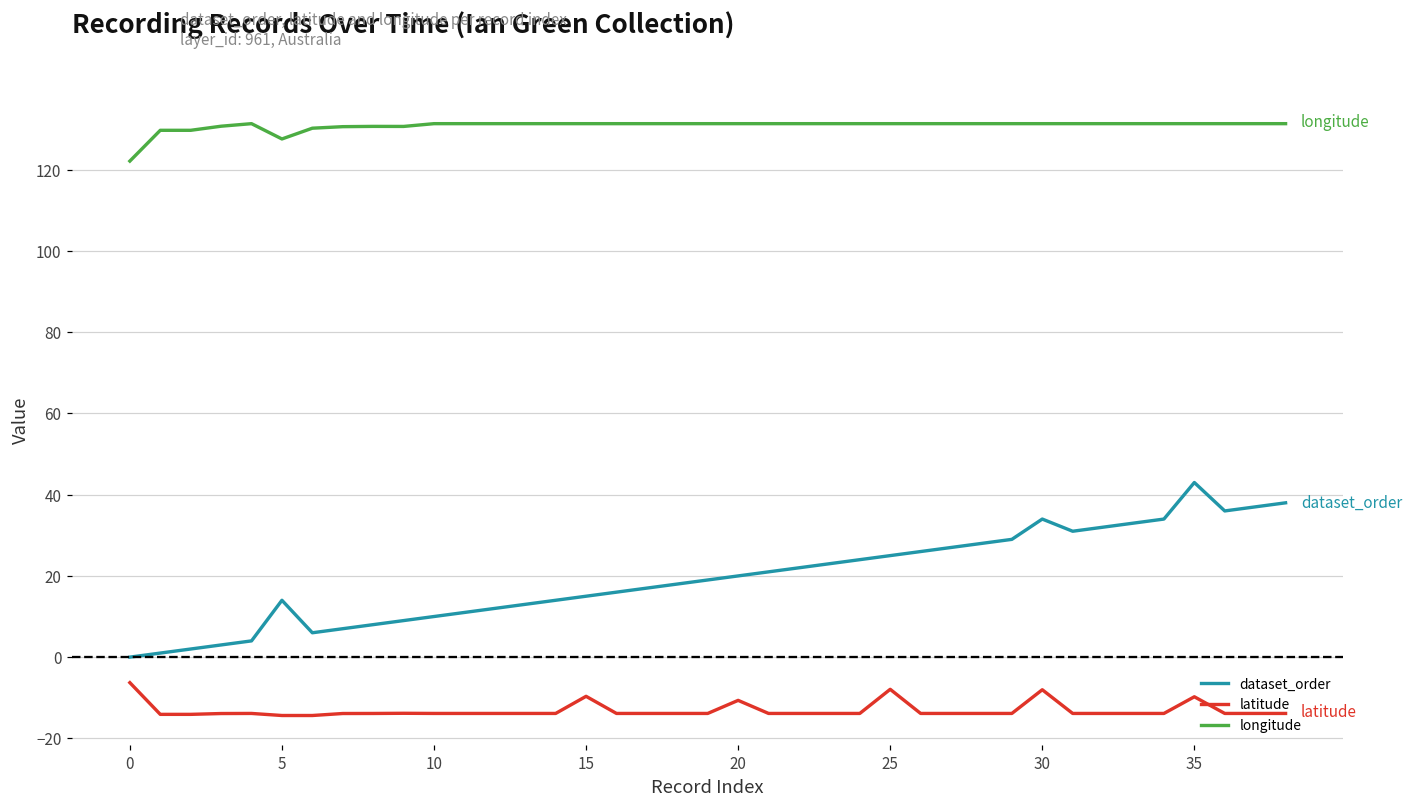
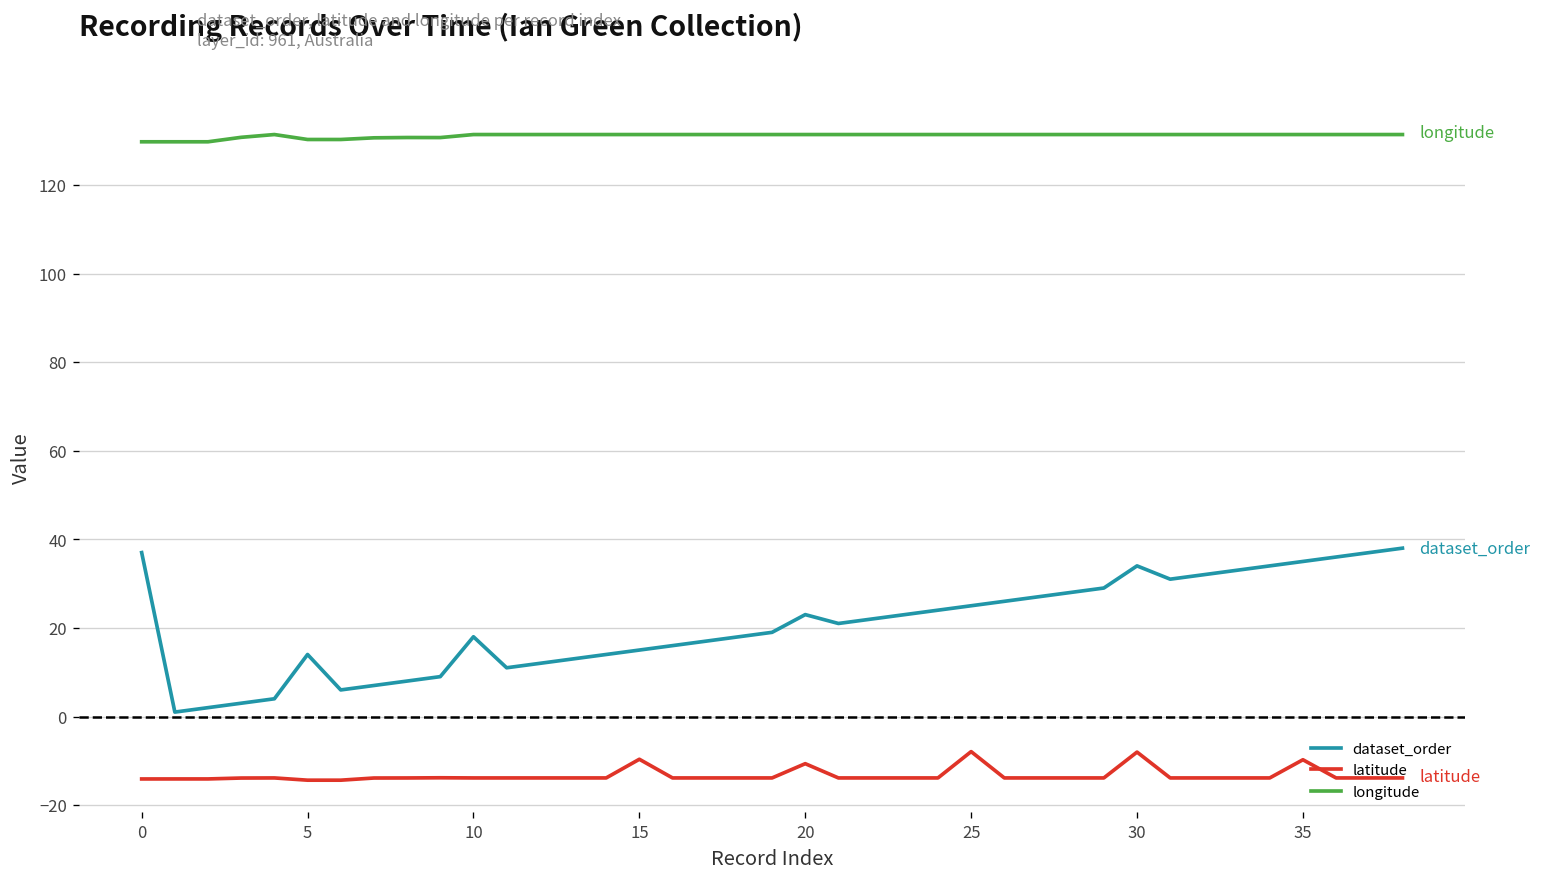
  {
    "dataset_order": {
-     "0": 0,
+     "0": 37,
      "5": 14,
-     "10": 10,
+     "10": 18,
      "15": 15,
-     "20": 20,
+     "20": 23,
      "25": 25,
      "30": 34,
-     "35": 43
+     "35": 35
    },
    "latitude": {
-     "0": -6,
+     "0": -14,
      "5": -14,
      "10": -14,
      "15": -10,
      "20": -11,
      "25": -8,
      "30": -8,
      "35": -10
    },
    "longitude": {
-     "0": 122,
-     "5": 128,
+     "0": 130,
+     "5": 130,
      "10": 131,
      "15": 131,
      "20": 131,
      "25": 131,
      "30": 131,
      "35": 131
    }
  }
